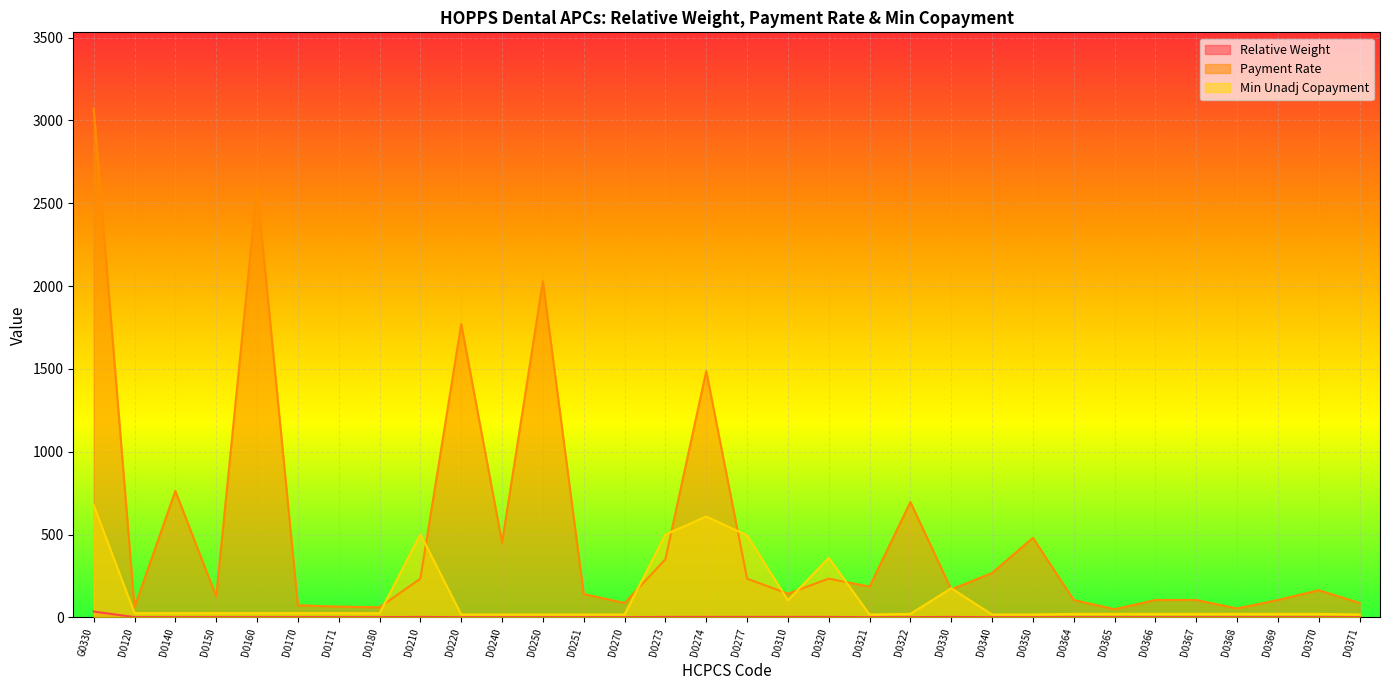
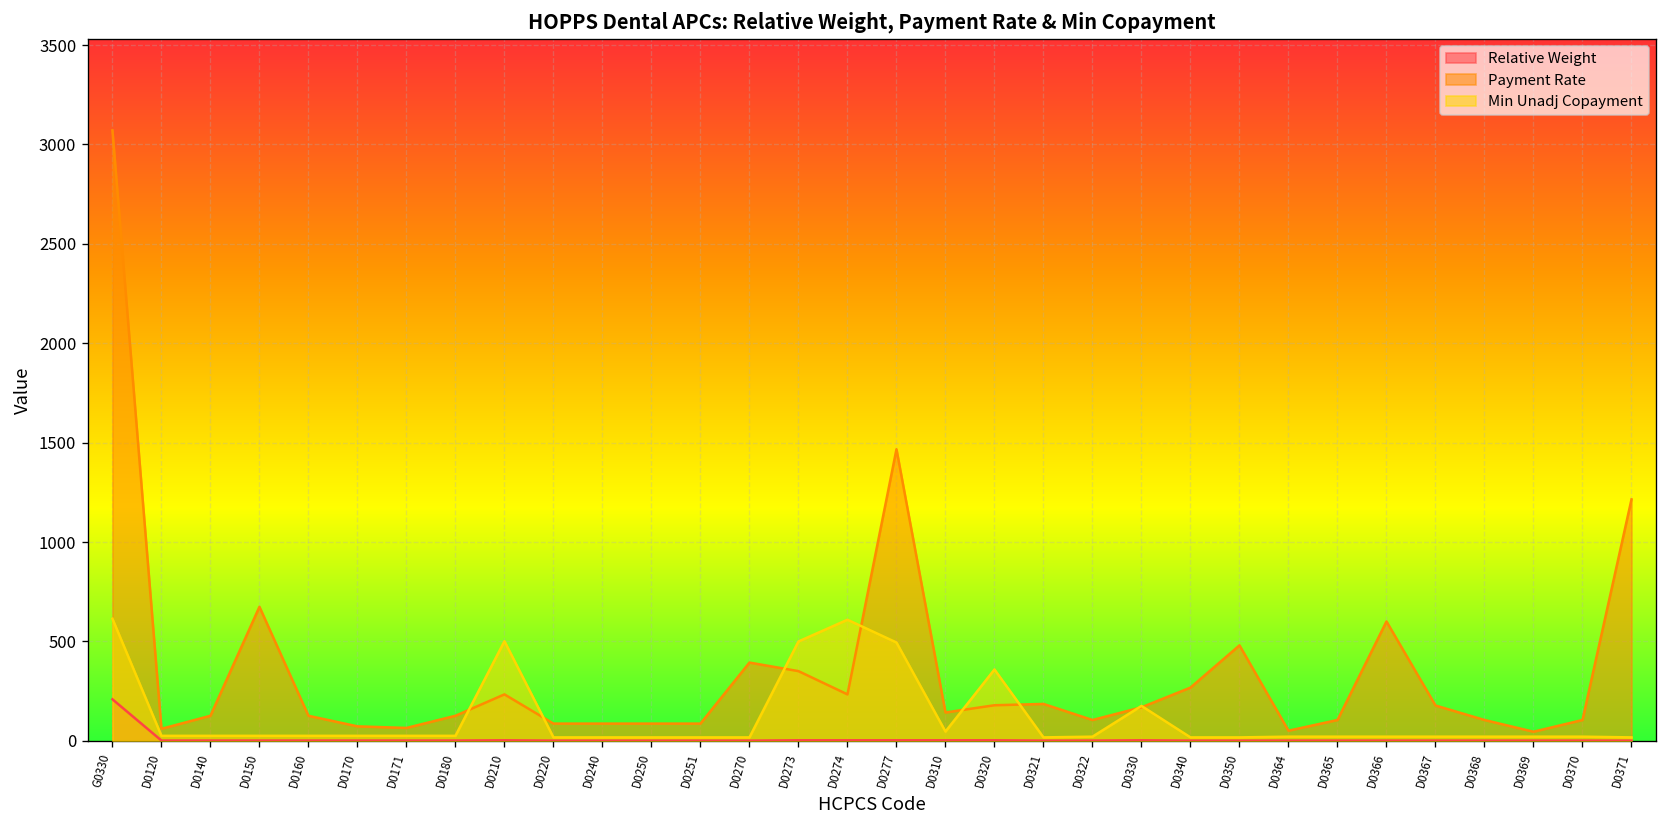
  {
    "Relative Weight": {
-     "G0330": 40,
+     "G0330": 210,
      "D0120": 0,
      "D0140": 0,
      "D0150": 0,
      "D0160": 0,
      "D0170": 0,
      "D0171": 0,
      "D0180": 0,
      "D0210": 0,
      "D0220": 0,
      "D0240": 0,
      "D0250": 0,
      "D0251": 0,
      "D0270": 0,
      "D0273": 0,
      "D0274": 0,
      "D0277": 0,
      "D0310": 0,
      "D0320": 0,
      "D0321": 0,
      "D0322": 0,
      "D0330": 0,
      "D0340": 0,
      "D0350": 0,
      "D0364": 0,
      "D0365": 0,
      "D0366": 0,
      "D0367": 0,
      "D0368": 0,
      "D0369": 0,
      "D0370": 0,
      "D0371": 0
    },
    "Payment Rate": {
      "G0330": 3070,
      "D0120": 60,
-     "D0140": 760,
-     "D0150": 130,
-     "D0160": 2590,
+     "D0140": 130,
+     "D0150": 670,
+     "D0160": 130,
      "D0170": 70,
      "D0171": 60,
-     "D0180": 60,
+     "D0180": 130,
      "D0210": 230,
-     "D0220": 1770,
-     "D0240": 450,
-     "D0250": 2030,
-     "D0251": 140,
-     "D0270": 90,
+     "D0220": 90,
+     "D0240": 90,
+     "D0250": 90,
+     "D0251": 90,
+     "D0270": 390,
      "D0273": 350,
-     "D0274": 1490,
-     "D0277": 230,
+     "D0274": 230,
+     "D0277": 1470,
      "D0310": 140,
-     "D0320": 230,
+     "D0320": 180,
      "D0321": 190,
-     "D0322": 700,
+     "D0322": 100,
      "D0340": 270,
      "D0350": 480,
-     "D0364": 100,
-     "D0365": 50,
-     "D0366": 100,
-     "D0367": 100,
-     "D0368": 50,
-     "D0369": 100,
-     "D0370": 160,
-     "D0371": 90
+     "D0364": 50,
+     "D0365": 100,
+     "D0366": 600,
+     "D0367": 180,
+     "D0368": 100,
+     "D0369": 50,
+     "D0370": 100,
+     "D0371": 1210
    },
    "Min Unadj Copayment": {
-     "G0330": 680,
+     "G0330": 610,
      "D0120": 30,
      "D0140": 30,
      "D0150": 30,
      "D0160": 30,
      "D0170": 30,
      "D0171": 30,
      "D0180": 30,
      "D0210": 500,
      "D0220": 20,
      "D0240": 20,
      "D0250": 20,
      "D0251": 20,
      "D0270": 20,
      "D0273": 500,
      "D0274": 610,
      "D0277": 490,
-     "D0310": 100,
+     "D0310": 50,
      "D0320": 360,
      "D0321": 20,
      "D0322": 20,
      "D0340": 20,
      "D0350": 20,
      "D0364": 20,
      "D0365": 20,
      "D0366": 20,
      "D0367": 20,
      "D0368": 20,
      "D0369": 20,
      "D0370": 20,
      "D0371": 20
    }
  }
